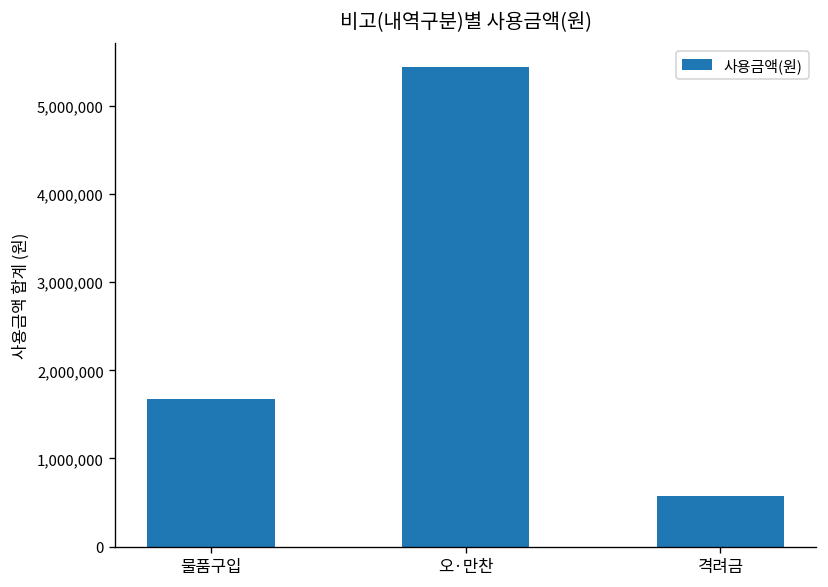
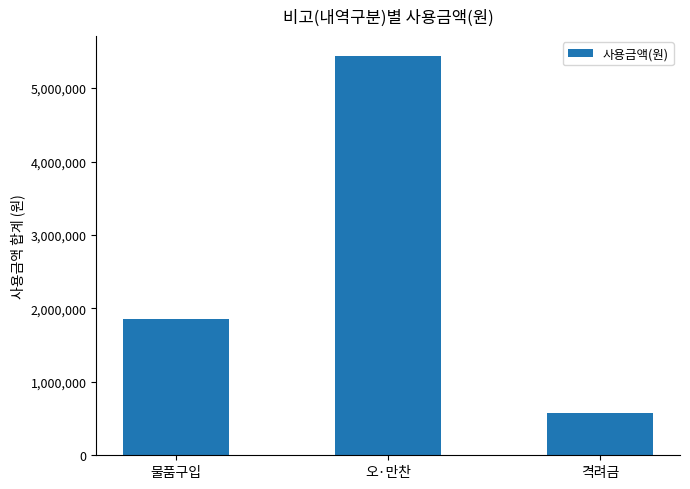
  {
-   "물품구입": "1,700,000",
+   "물품구입": "1,900,000",
    "오·만찬": "5,400,000",
    "격려금": "600,000"
  }
